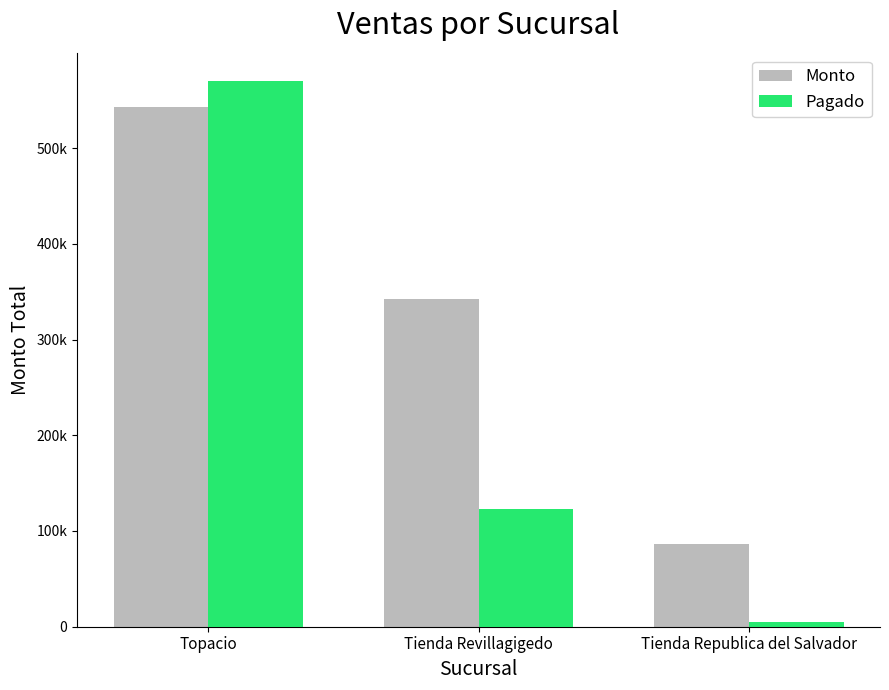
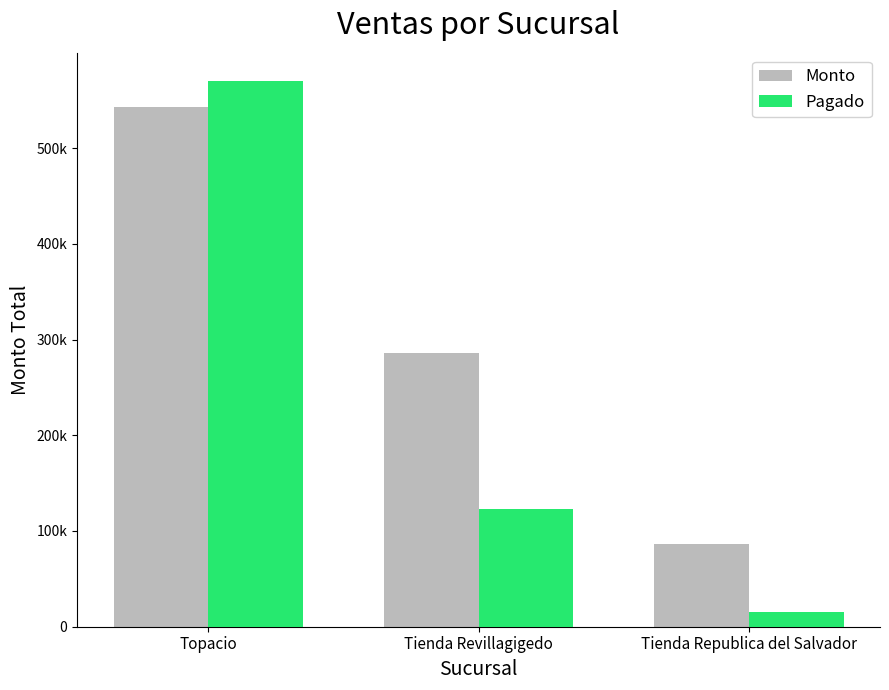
  {
    "Monto": {
      "Topacio": 540000,
-     "Tienda Revillagigedo": 340000,
+     "Tienda Revillagigedo": 290000,
      "Tienda Republica del Salvador": 90000
    },
    "Pagado": {
      "Topacio": 570000,
      "Tienda Revillagigedo": 120000,
-     "Tienda Republica del Salvador": 10000
+     "Tienda Republica del Salvador": 20000
    }
  }
